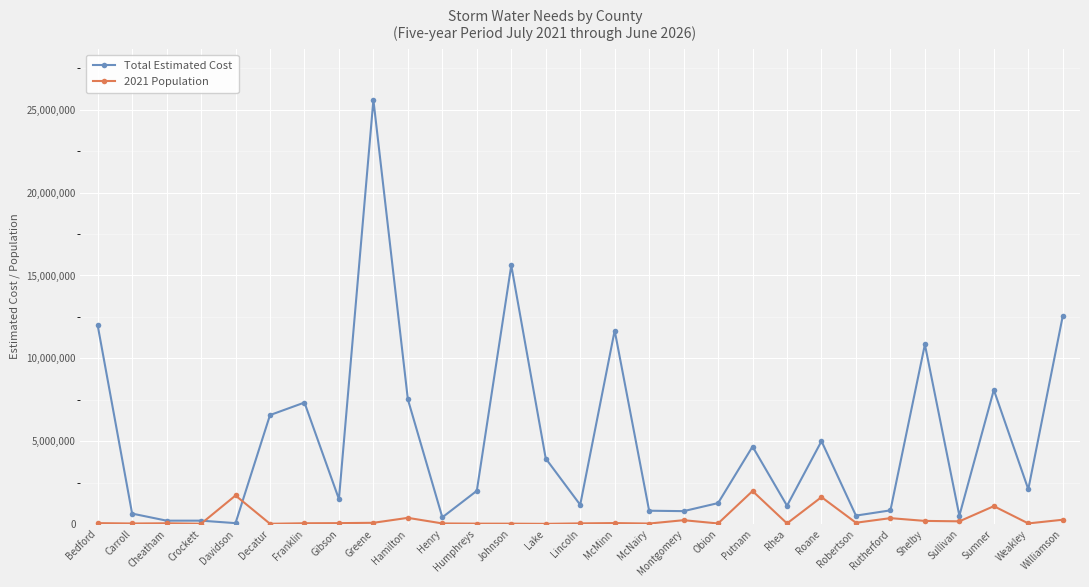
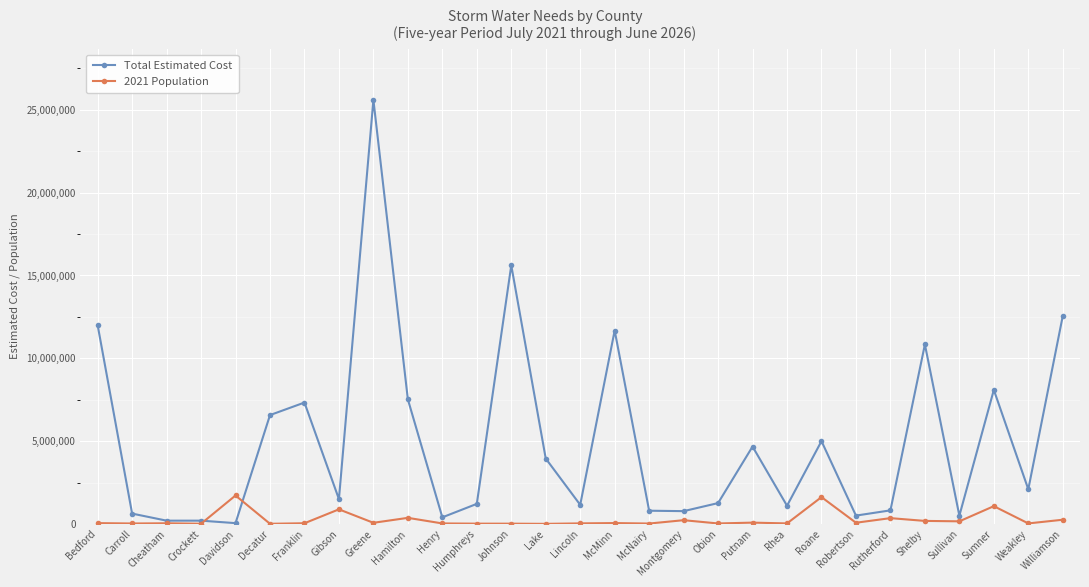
  {
    "Total Estimated Cost": {
      "Bedford": "12,000,000",
      "Carroll": "600,000",
      "Cheatham": "200,000",
      "Crockett": "200,000",
      "Davidson": "100,000",
      "Decatur": "6,600,000",
      "Franklin": "7,300,000",
      "Gibson": "1,500,000",
      "Greene": "25,600,000",
      "Hamilton": "7,500,000",
      "Henry": "400,000",
-     "Humphreys": "2,000,000",
+     "Humphreys": "1,200,000",
      "Johnson": "15,600,000",
      "Lake": "4,000,000",
      "Lincoln": "1,200,000",
      "McMinn": "11,700,000",
      "McNairy": "800,000",
      "Montgomery": "800,000",
      "Obion": "1,300,000",
      "Putnam": "4,700,000",
      "Rhea": "1,100,000",
      "Roane": "5,000,000",
      "Robertson": "500,000",
      "Rutherford": "800,000",
      "Shelby": "10,800,000",
      "Sullivan": "500,000",
      "Sumner": "8,100,000",
      "Weakley": "2,100,000",
      "Williamson": "12,600,000"
    },
    "2021 Population": {
      "Bedford": "100,000",
      "Carroll": "0",
      "Cheatham": "0",
      "Crockett": "0",
      "Davidson": "1,700,000",
      "Decatur": "0",
      "Franklin": "0",
-     "Gibson": "100,000",
+     "Gibson": "900,000",
      "Greene": "100,000",
      "Hamilton": "400,000",
      "Henry": "0",
      "Humphreys": "0",
      "Johnson": "0",
      "Lake": "0",
      "Lincoln": "0",
      "McMinn": "100,000",
      "McNairy": "0",
      "Montgomery": "200,000",
      "Obion": "0",
-     "Putnam": "2,000,000",
+     "Putnam": "100,000",
      "Rhea": "0",
      "Roane": "1,600,000",
      "Robertson": "100,000",
      "Rutherford": "400,000",
      "Shelby": "200,000",
      "Sullivan": "200,000",
      "Sumner": "1,100,000",
      "Weakley": "0",
      "Williamson": "300,000"
    }
  }
